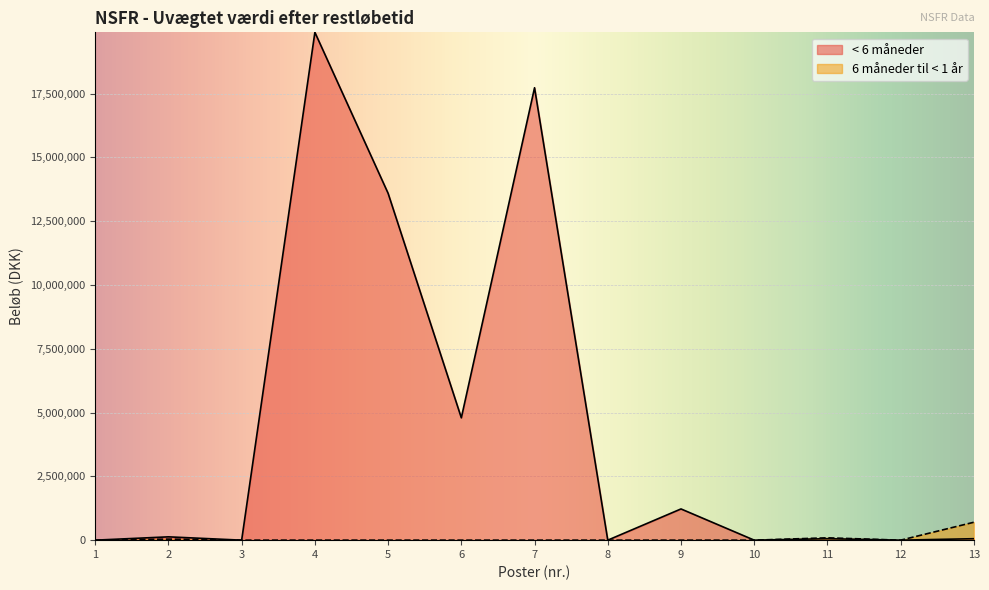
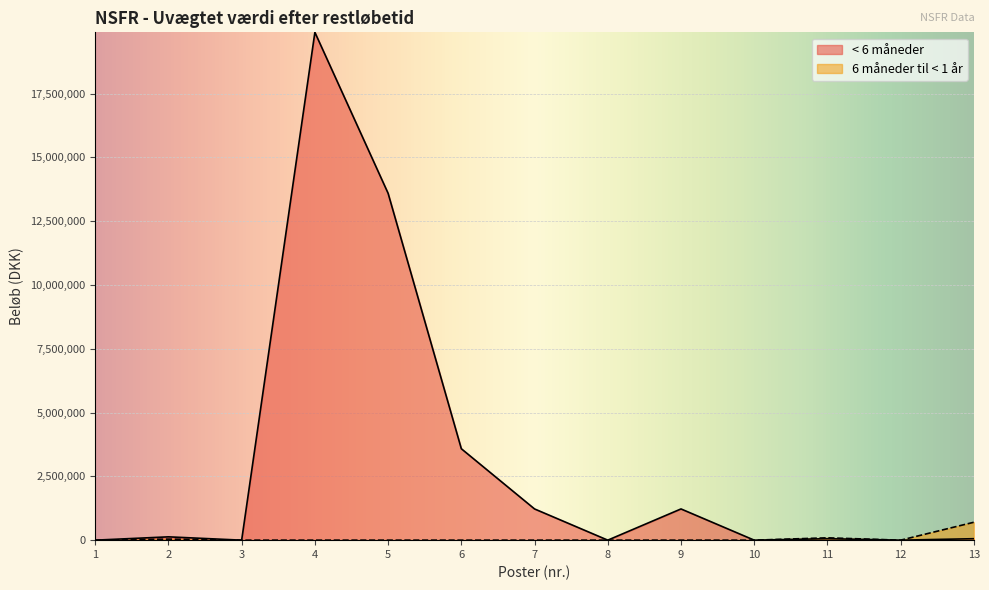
  {
    "< 6 måneder": {
      "4": "19,900,000",
      "5": "13,600,000",
-     "6": "4,800,000",
-     "7": "17,700,000",
+     "6": "3,600,000",
+     "7": "1,200,000",
      "9": "1,200,000",
      "13": "100,000"
    },
    "6 måneder til < 1 år": {
      "4": "0",
      "5": "0",
      "6": "0",
      "7": "0",
      "9": "0",
      "13": "700,000"
    }
  }
